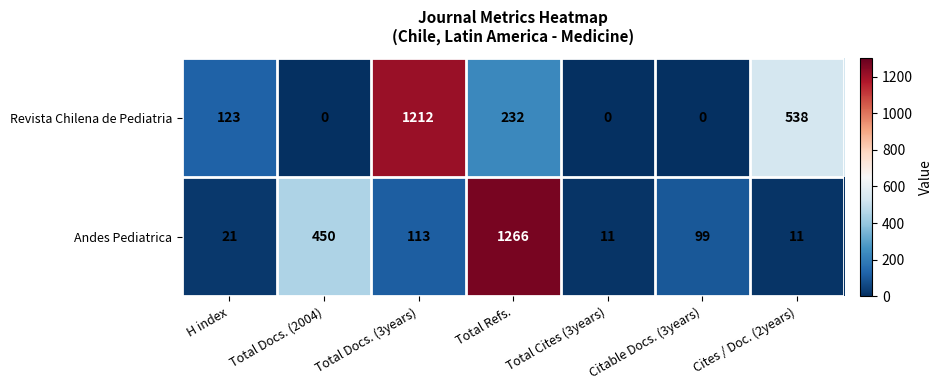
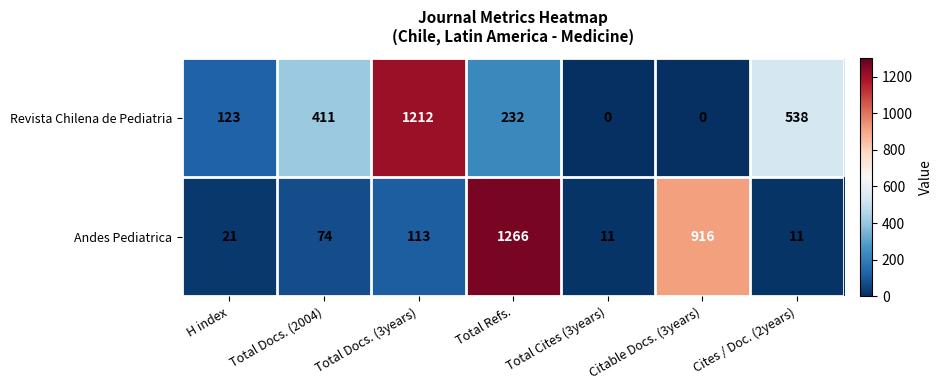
  {
    "Revista Chilena de Pediatria": {
      "H index": 123,
-     "Total Docs. (2004)": 0,
+     "Total Docs. (2004)": 411,
      "Total Docs. (3years)": 1212,
      "Total Refs.": 232,
      "Total Cites (3years)": 0,
      "Citable Docs. (3years)": 0,
      "Cites / Doc. (2years)": 538
    },
    "Andes Pediatrica": {
      "H index": 21,
-     "Total Docs. (2004)": 450,
+     "Total Docs. (2004)": 74,
      "Total Docs. (3years)": 113,
      "Total Refs.": 1266,
      "Total Cites (3years)": 11,
-     "Citable Docs. (3years)": 99,
+     "Citable Docs. (3years)": 916,
      "Cites / Doc. (2years)": 11
    }
  }
